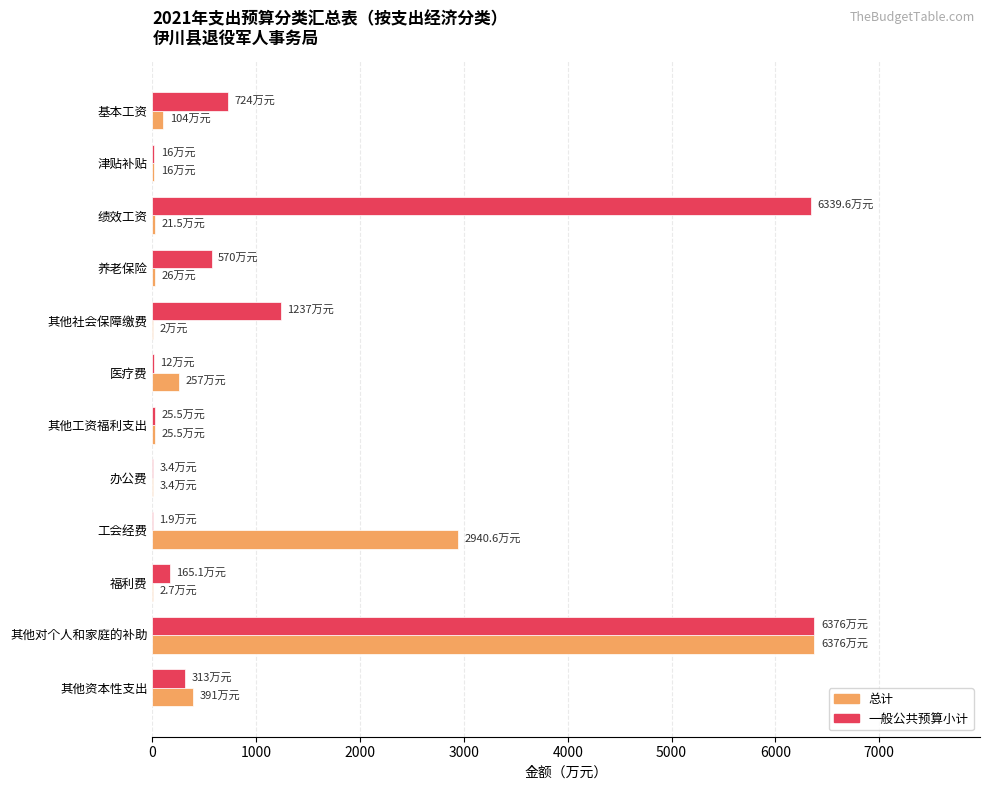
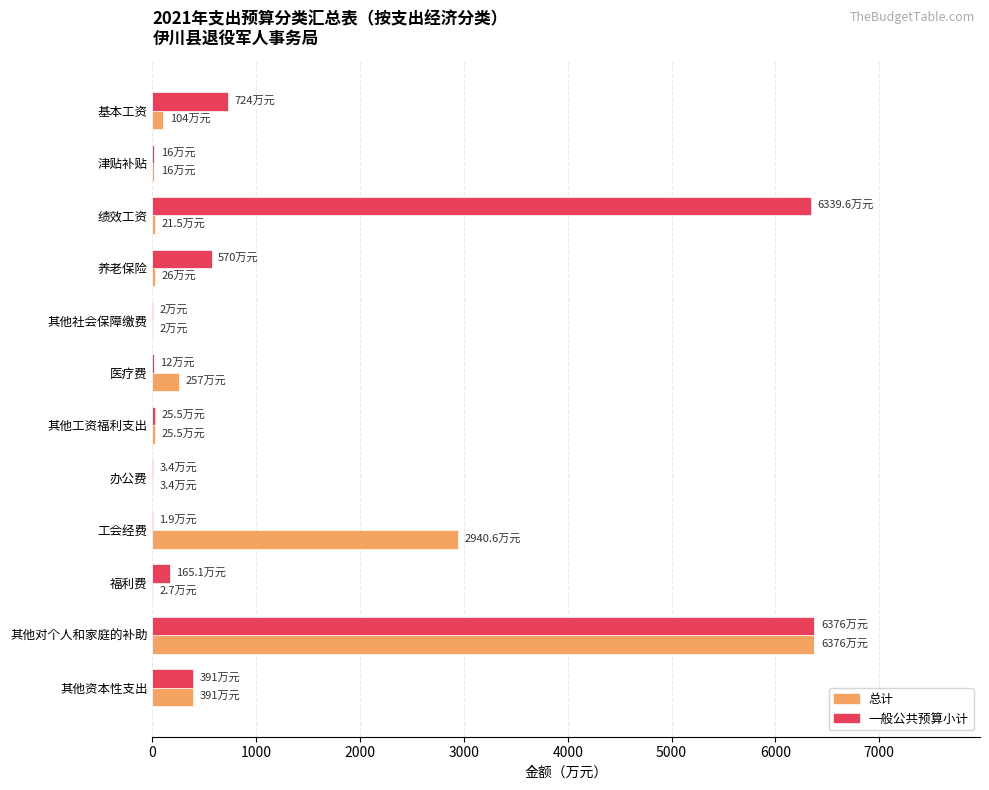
  {
    "总计": {
      "基本工资": 104,
      "津贴补贴": 16,
      "绩效工资": 21.5,
      "养老保险": 26,
      "其他社会保障缴费": 2,
      "医疗费": 257,
      "其他工资福利支出": 25.5,
      "办公费": 3.4,
      "工会经费": 2940.6,
      "福利费": 2.7,
      "其他对个人和家庭的补助": 6376,
      "其他资本性支出": 391
    },
    "一般公共预算小计": {
      "基本工资": 724,
      "津贴补贴": 16,
      "绩效工资": 6339.6,
      "养老保险": 570,
-     "其他社会保障缴费": 1237,
+     "其他社会保障缴费": 2,
      "医疗费": 12,
      "其他工资福利支出": 25.5,
      "办公费": 3.4,
      "工会经费": 1.9,
      "福利费": 165.1,
      "其他对个人和家庭的补助": 6376,
-     "其他资本性支出": 313
+     "其他资本性支出": 391
    }
  }
